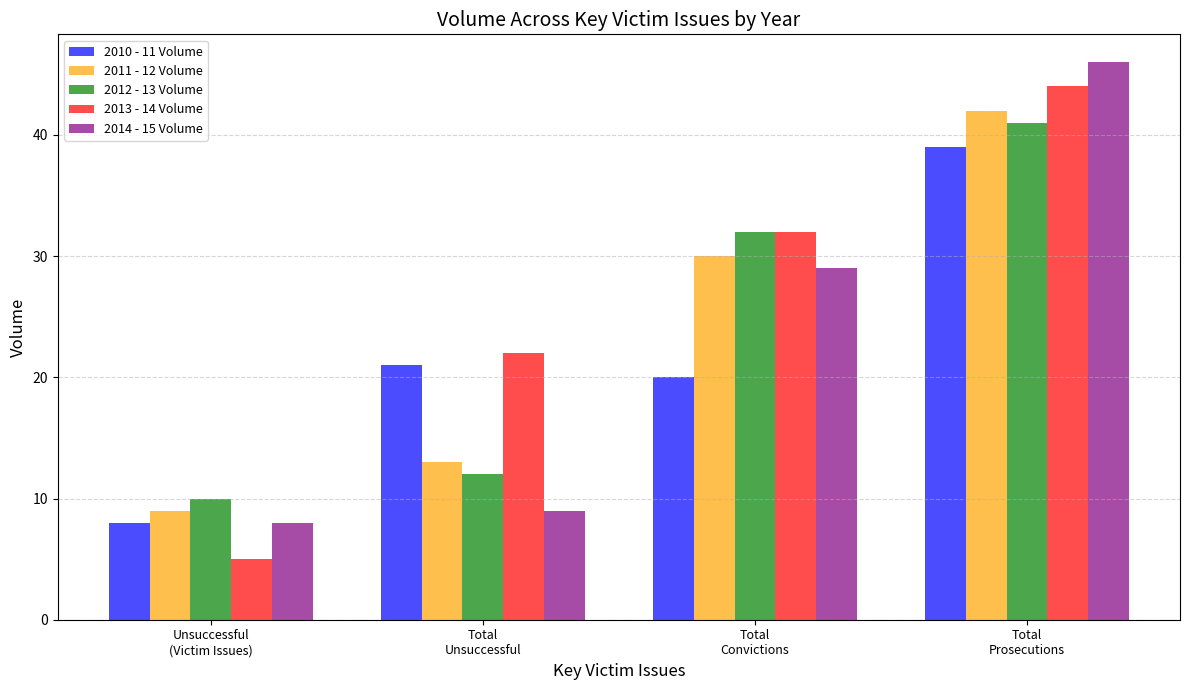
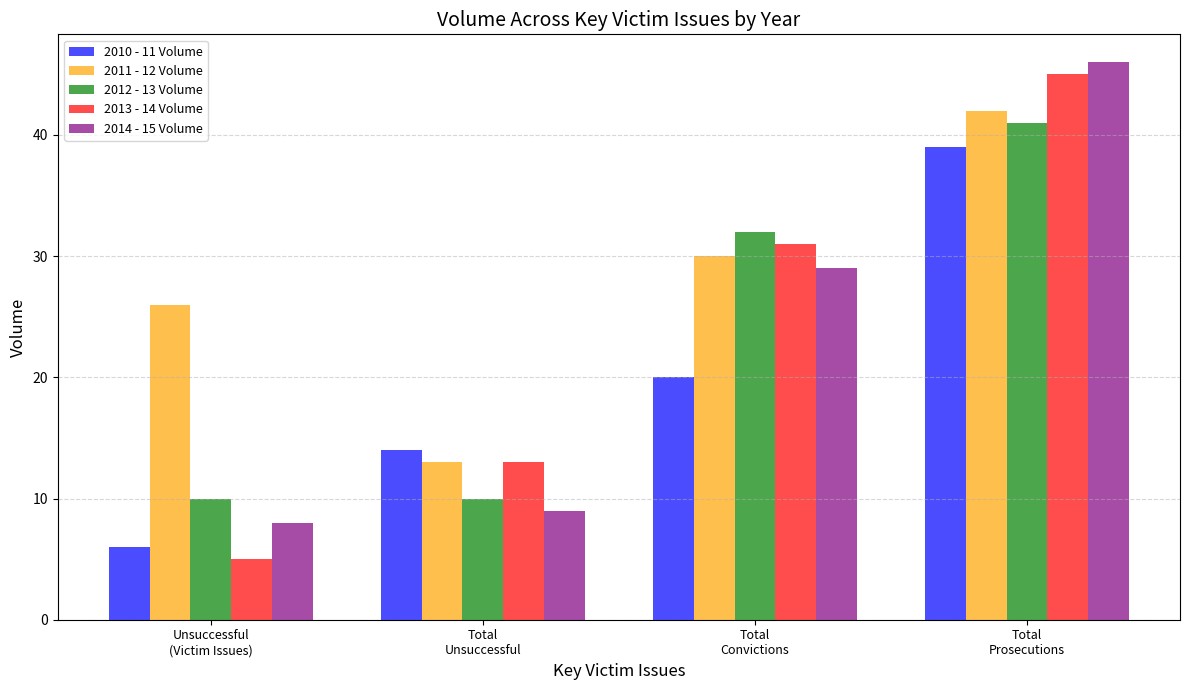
  {
    "2010 - 11 Volume": {
-     "Unsuccessful (Victim Issues)": 8,
-     "Total Unsuccessful": 21,
+     "Unsuccessful (Victim Issues)": 6,
+     "Total Unsuccessful": 14,
      "Total Convictions": 20,
      "Total Prosecutions": 39
    },
    "2011 - 12 Volume": {
-     "Unsuccessful (Victim Issues)": 9,
+     "Unsuccessful (Victim Issues)": 26,
      "Total Unsuccessful": 13,
      "Total Convictions": 30,
      "Total Prosecutions": 42
    },
    "2012 - 13 Volume": {
      "Unsuccessful (Victim Issues)": 10,
-     "Total Unsuccessful": 12,
+     "Total Unsuccessful": 10,
      "Total Convictions": 32,
      "Total Prosecutions": 41
    },
    "2013 - 14 Volume": {
      "Unsuccessful (Victim Issues)": 5,
-     "Total Unsuccessful": 22,
-     "Total Convictions": 32,
-     "Total Prosecutions": 44
+     "Total Unsuccessful": 13,
+     "Total Convictions": 31,
+     "Total Prosecutions": 45
    },
    "2014 - 15 Volume": {
      "Unsuccessful (Victim Issues)": 8,
      "Total Unsuccessful": 9,
      "Total Convictions": 29,
      "Total Prosecutions": 46
    }
  }
